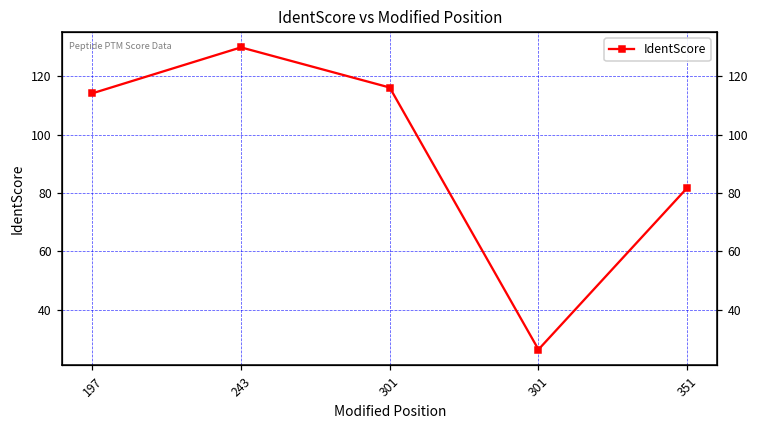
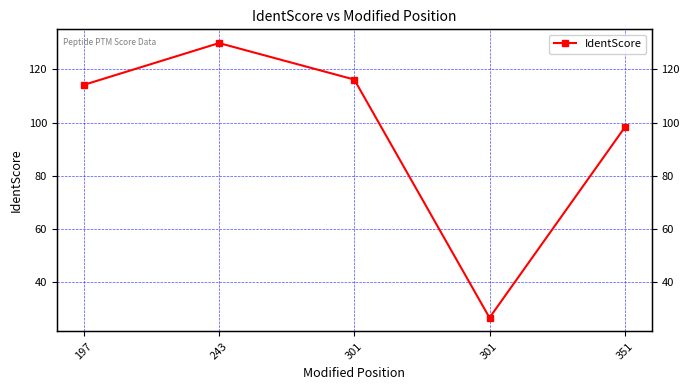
  {
    "197": 114,
    "243": 130,
-   "351": 82
+   "351": 98
  }
